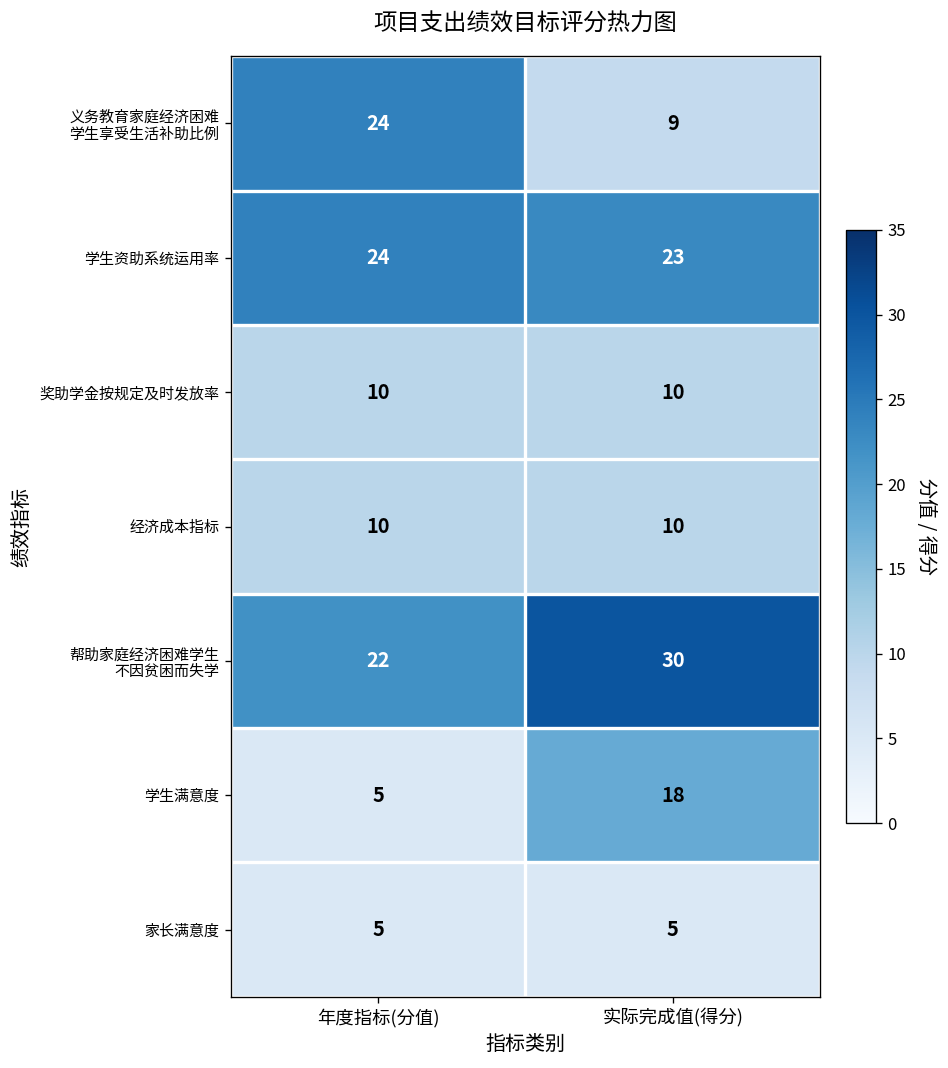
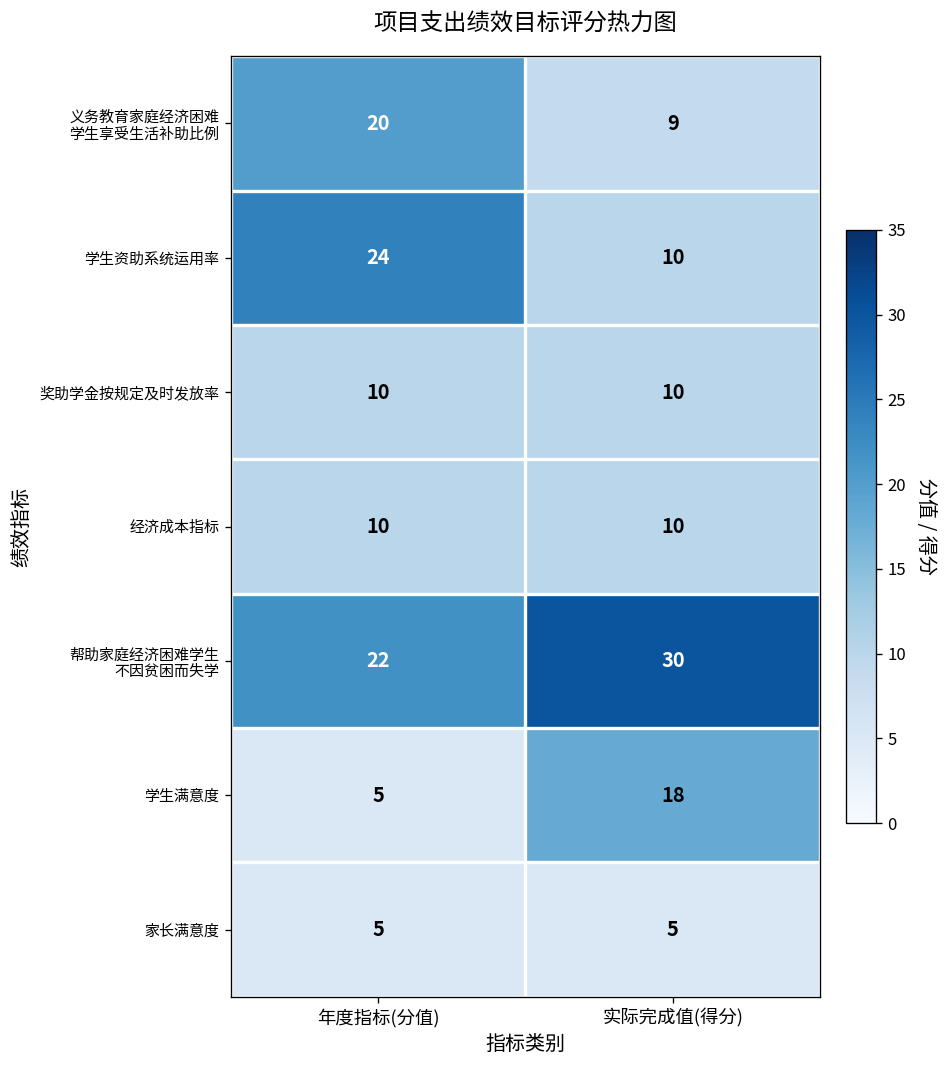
  {
    "义务教育家庭经济困难 学生享受生活补助比例": {
-     "年度指标(分值)": 24,
+     "年度指标(分值)": 20,
      "实际完成值(得分)": 9
    },
    "学生资助系统运用率": {
      "年度指标(分值)": 24,
-     "实际完成值(得分)": 23
+     "实际完成值(得分)": 10
    },
    "奖助学金按规定及时发放率": {
      "年度指标(分值)": 10,
      "实际完成值(得分)": 10
    },
    "经济成本指标": {
      "年度指标(分值)": 10,
      "实际完成值(得分)": 10
    },
    "帮助家庭经济困难学生 不因贫困而失学": {
      "年度指标(分值)": 22,
      "实际完成值(得分)": 30
    },
    "学生满意度": {
      "年度指标(分值)": 5,
      "实际完成值(得分)": 18
    },
    "家长满意度": {
      "年度指标(分值)": 5,
      "实际完成值(得分)": 5
    }
  }
